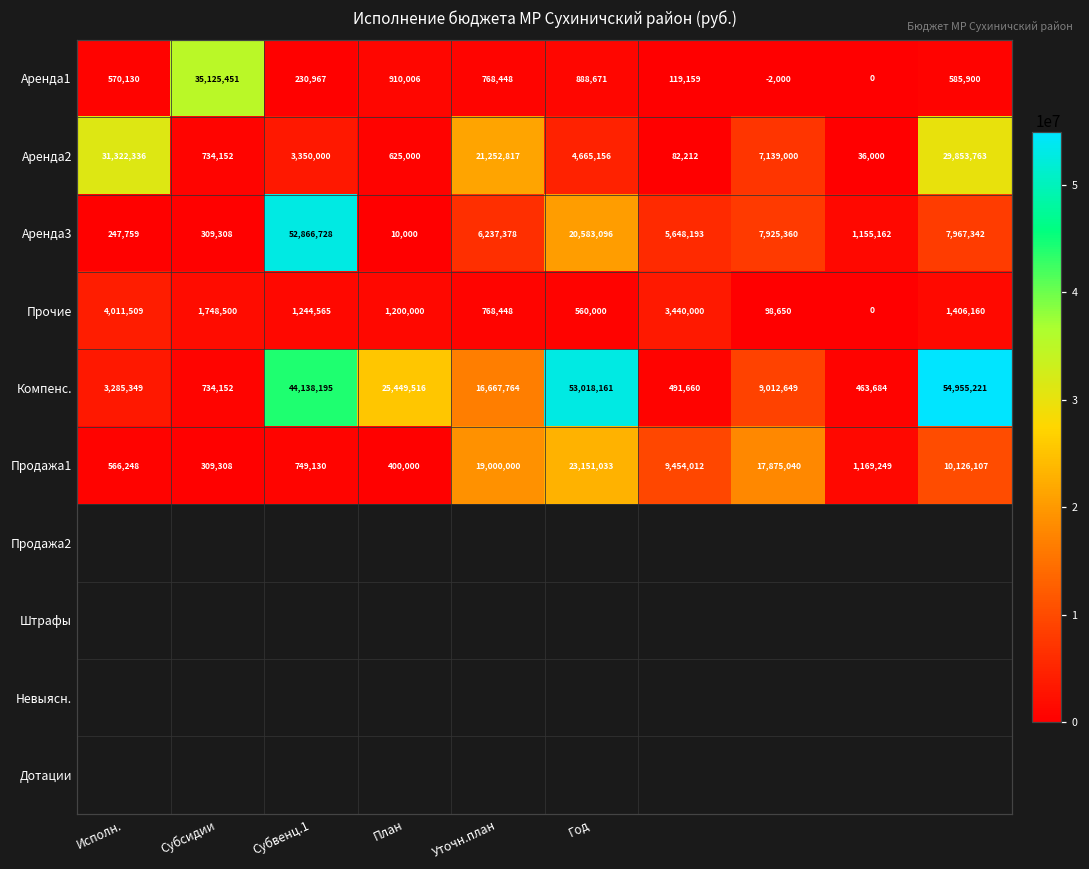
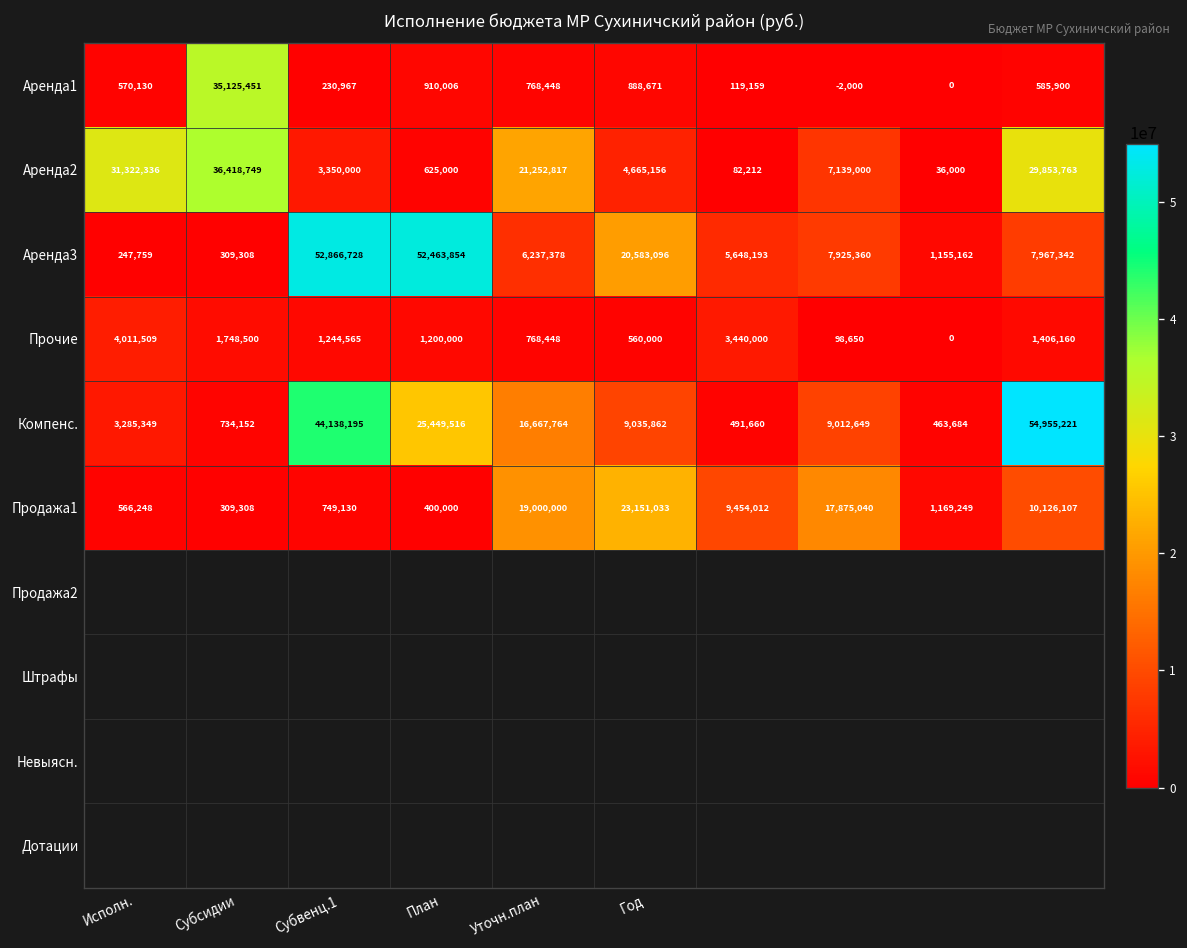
  {
    "Аренда1": {
      "Исполн.": "570,130",
      "Субсидии": "35,125,451",
      "Субвенц.1": "230,967",
      "План": "910,006",
      "Уточн.план": "768,448",
      "Год": "888,671"
    },
    "Аренда2": {
      "Исполн.": "31,322,336",
-     "Субсидии": "734,152",
+     "Субсидии": "36,418,749",
      "Субвенц.1": "3,350,000",
      "План": "625,000",
      "Уточн.план": "21,252,817",
      "Год": "4,665,156"
    },
    "Аренда3": {
      "Исполн.": "247,759",
      "Субсидии": "309,308",
      "Субвенц.1": "52,866,728",
-     "План": "10,000",
+     "План": "52,463,854",
      "Уточн.план": "6,237,378",
      "Год": "20,583,096"
    },
    "Прочие": {
      "Исполн.": "4,011,509",
      "Субсидии": "1,748,500",
      "Субвенц.1": "1,244,565",
      "План": "1,200,000",
      "Уточн.план": "768,448",
      "Год": "560,000"
    },
    "Компенс.": {
      "Исполн.": "3,285,349",
      "Субсидии": "734,152",
      "Субвенц.1": "44,138,195",
      "План": "25,449,516",
      "Уточн.план": "16,667,764",
-     "Год": "53,018,161"
+     "Год": "9,035,862"
    },
    "Продажа1": {
      "Исполн.": "566,248",
      "Субсидии": "309,308",
      "Субвенц.1": "749,130",
      "План": "400,000",
      "Уточн.план": "19,000,000",
      "Год": "23,151,033"
    }
  }
